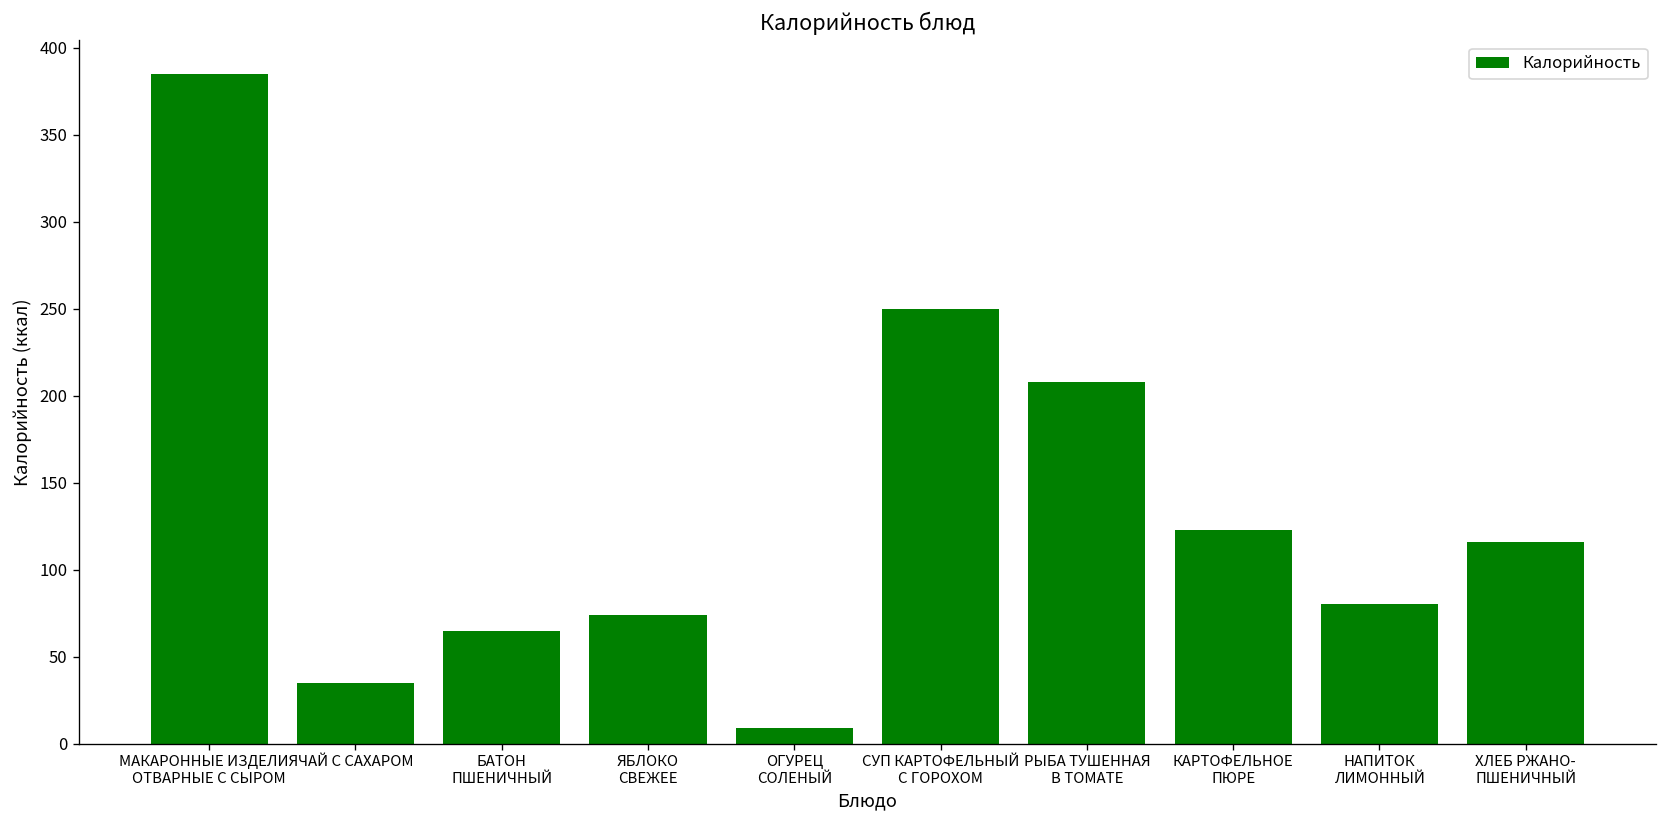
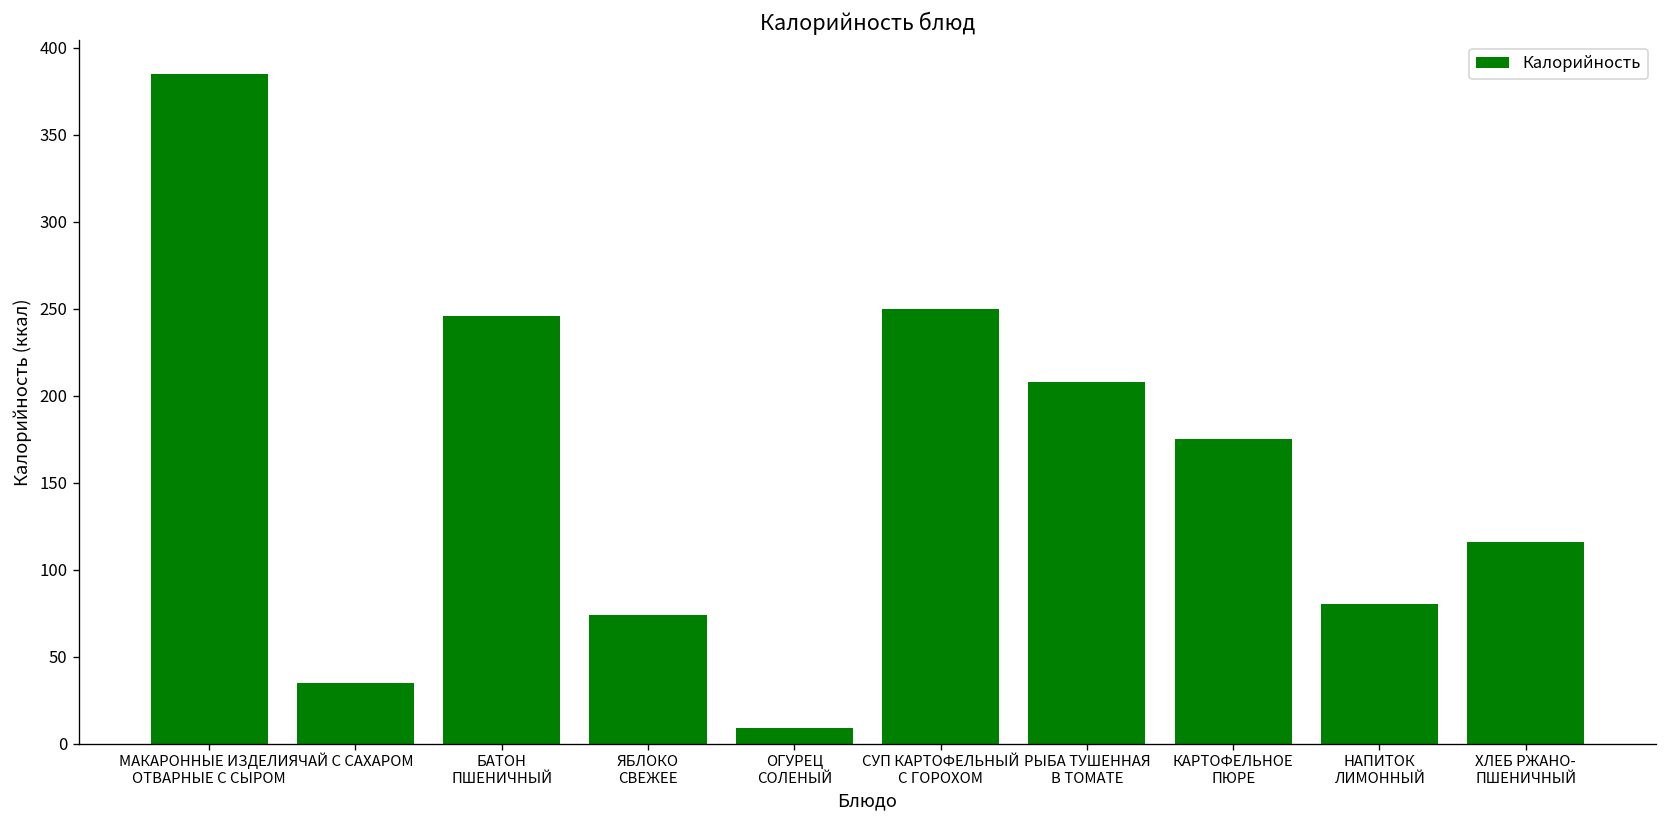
  {
    "МАКАРОННЫЕ ИЗДЕЛИЯ ОТВАРНЫЕ С СЫРОМ": 385,
    "ЧАЙ С САХАРОМ": 35,
-   "БАТОН ПШЕНИЧНЫЙ": 65,
+   "БАТОН ПШЕНИЧНЫЙ": 246,
    "ЯБЛОКО СВЕЖЕЕ": 74,
    "ОГУРЕЦ СОЛЕНЫЙ": 9,
    "СУП КАРТОФЕЛЬНЫЙ С ГОРОХОМ": 250,
    "РЫБА ТУШЕННАЯ В ТОМАТЕ": 208,
-   "КАРТОФЕЛЬНОЕ ПЮРЕ": 123,
+   "КАРТОФЕЛЬНОЕ ПЮРЕ": 175,
    "НАПИТОК ЛИМОННЫЙ": 80,
    "ХЛЕБ РЖАНО- ПШЕНИЧНЫЙ": 116
  }
